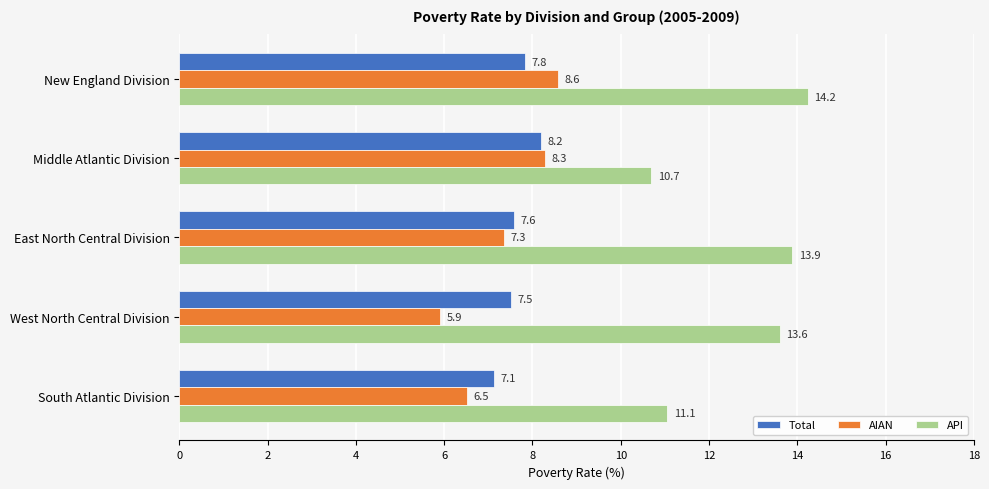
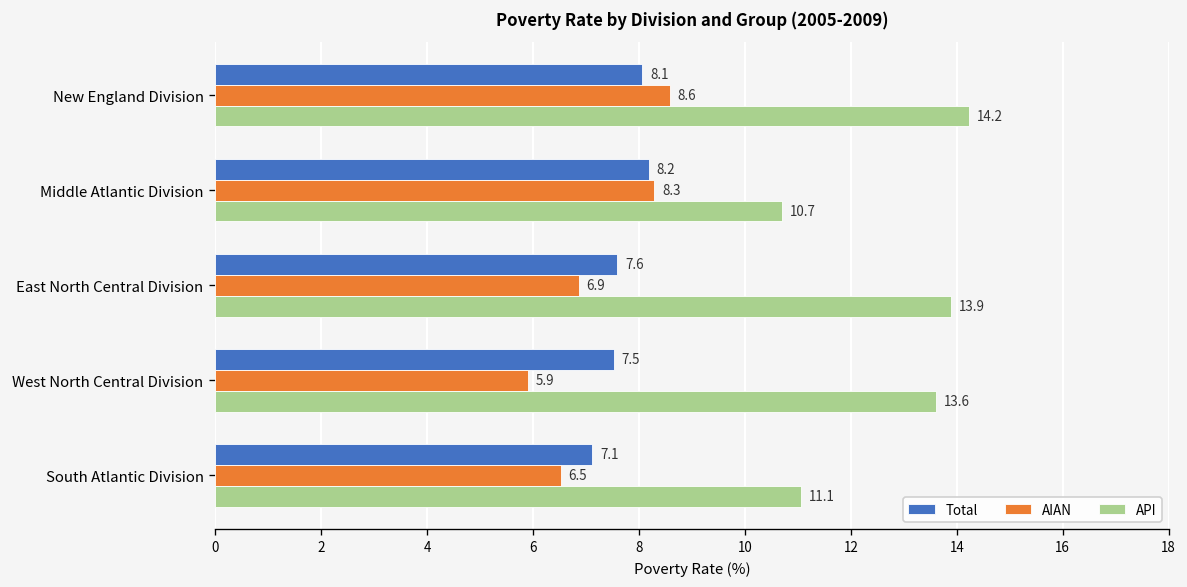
  {
    "Total": {
-     "New England Division": 7.8,
+     "New England Division": 8.1,
      "Middle Atlantic Division": 8.2,
      "East North Central Division": 7.6,
      "West North Central Division": 7.5,
      "South Atlantic Division": 7.1
    },
    "AIAN": {
      "New England Division": 8.6,
      "Middle Atlantic Division": 8.3,
-     "East North Central Division": 7.3,
+     "East North Central Division": 6.9,
      "West North Central Division": 5.9,
      "South Atlantic Division": 6.5
    },
    "API": {
      "New England Division": 14.2,
      "Middle Atlantic Division": 10.7,
      "East North Central Division": 13.9,
      "West North Central Division": 13.6,
      "South Atlantic Division": 11.1
    }
  }
